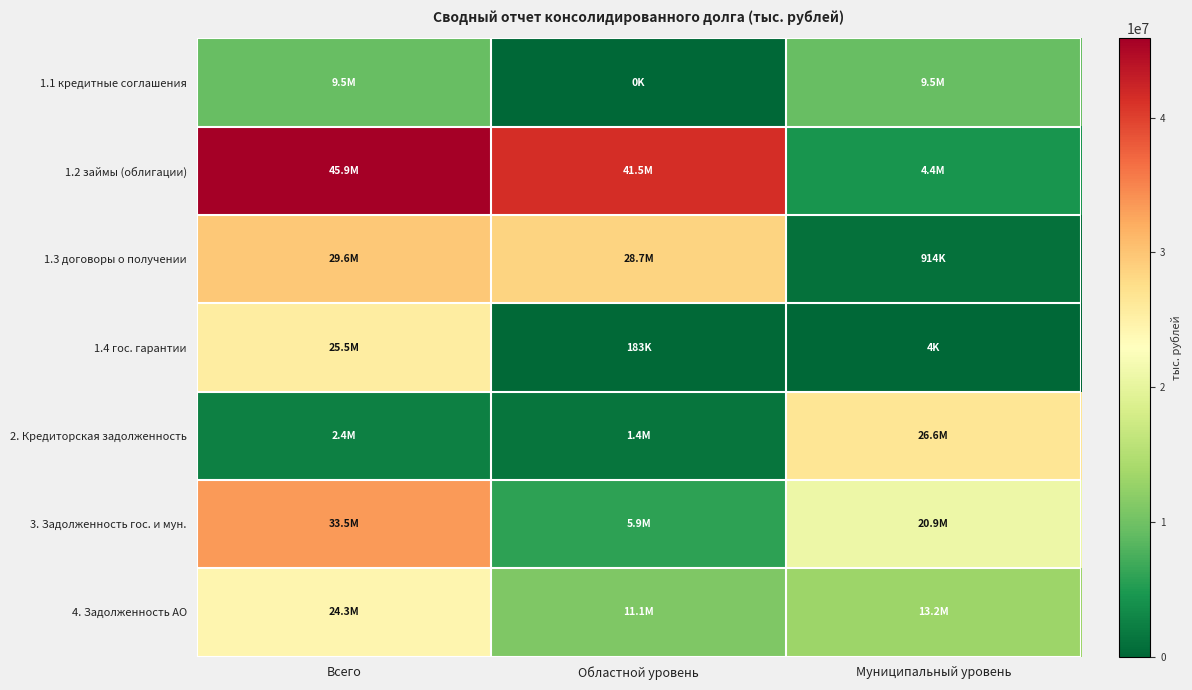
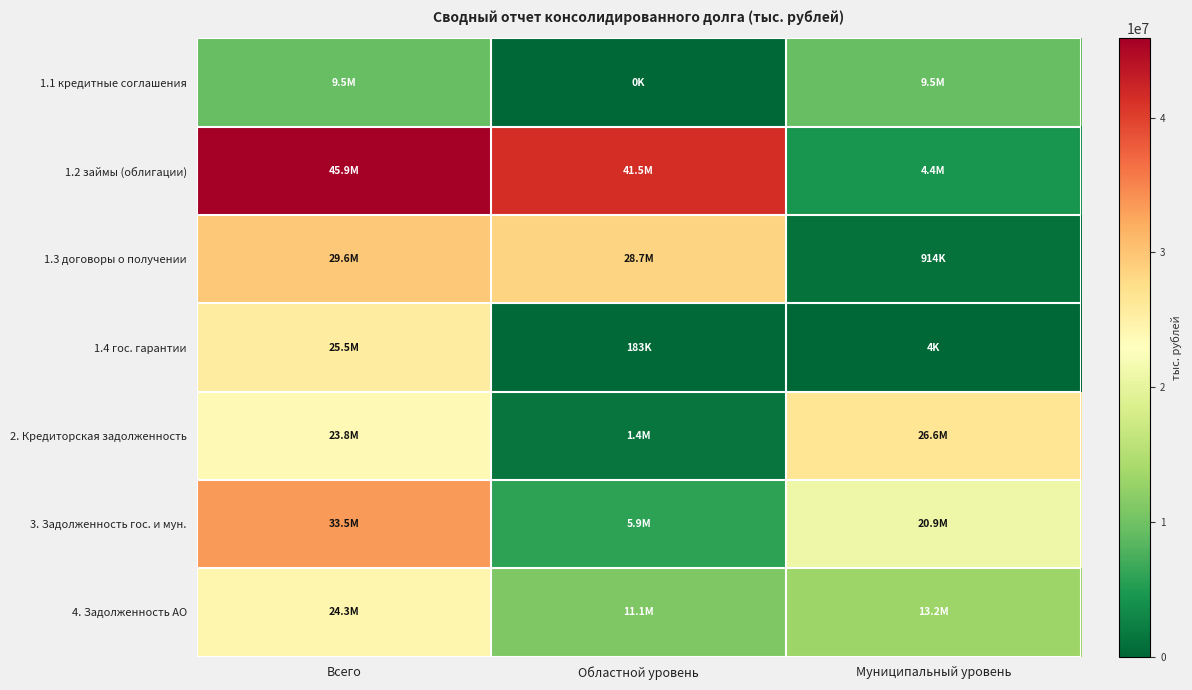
  {
    "1.1 кредитные соглашения": {
      "Всего": "9.5M",
      "Областной уровень": "0K",
      "Муниципальный уровень": "9.5M"
    },
    "1.2 займы (облигации)": {
      "Всего": "45.9M",
      "Областной уровень": "41.5M",
      "Муниципальный уровень": "4.4M"
    },
    "1.3 договоры о получении": {
      "Всего": "29.6M",
      "Областной уровень": "28.7M",
      "Муниципальный уровень": "914K"
    },
    "1.4 гос. гарантии": {
      "Всего": "25.5M",
      "Областной уровень": "183K",
      "Муниципальный уровень": "4K"
    },
    "2. Кредиторская задолженность": {
-     "Всего": "2.4M",
+     "Всего": "23.8M",
      "Областной уровень": "1.4M",
      "Муниципальный уровень": "26.6M"
    },
    "3. Задолженность гос. и мун.": {
      "Всего": "33.5M",
      "Областной уровень": "5.9M",
      "Муниципальный уровень": "20.9M"
    },
    "4. Задолженность АО": {
      "Всего": "24.3M",
      "Областной уровень": "11.1M",
      "Муниципальный уровень": "13.2M"
    }
  }
